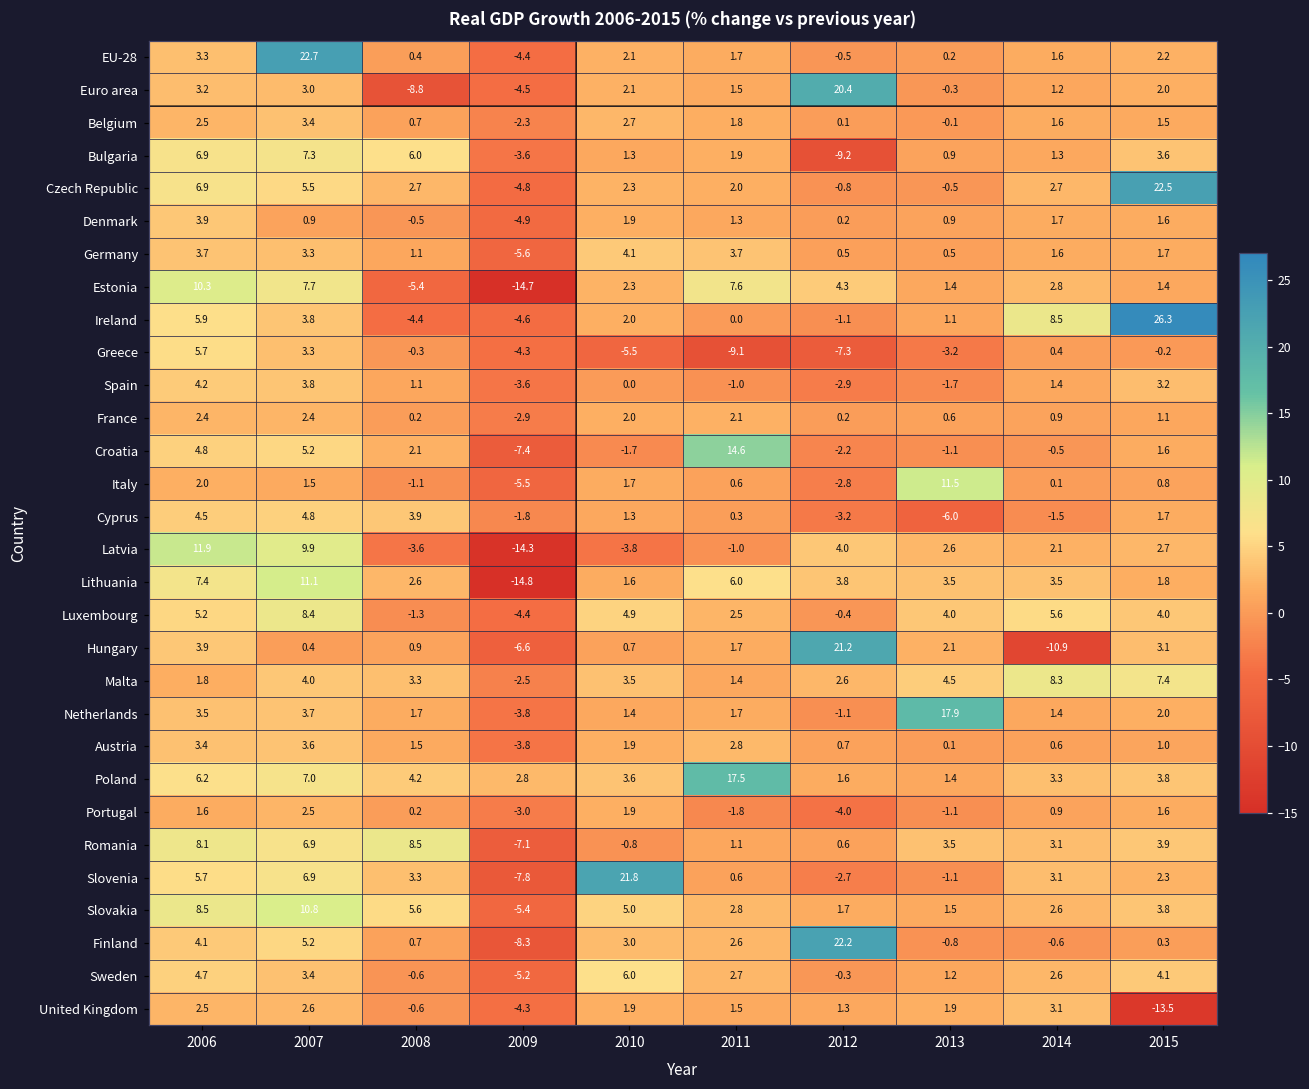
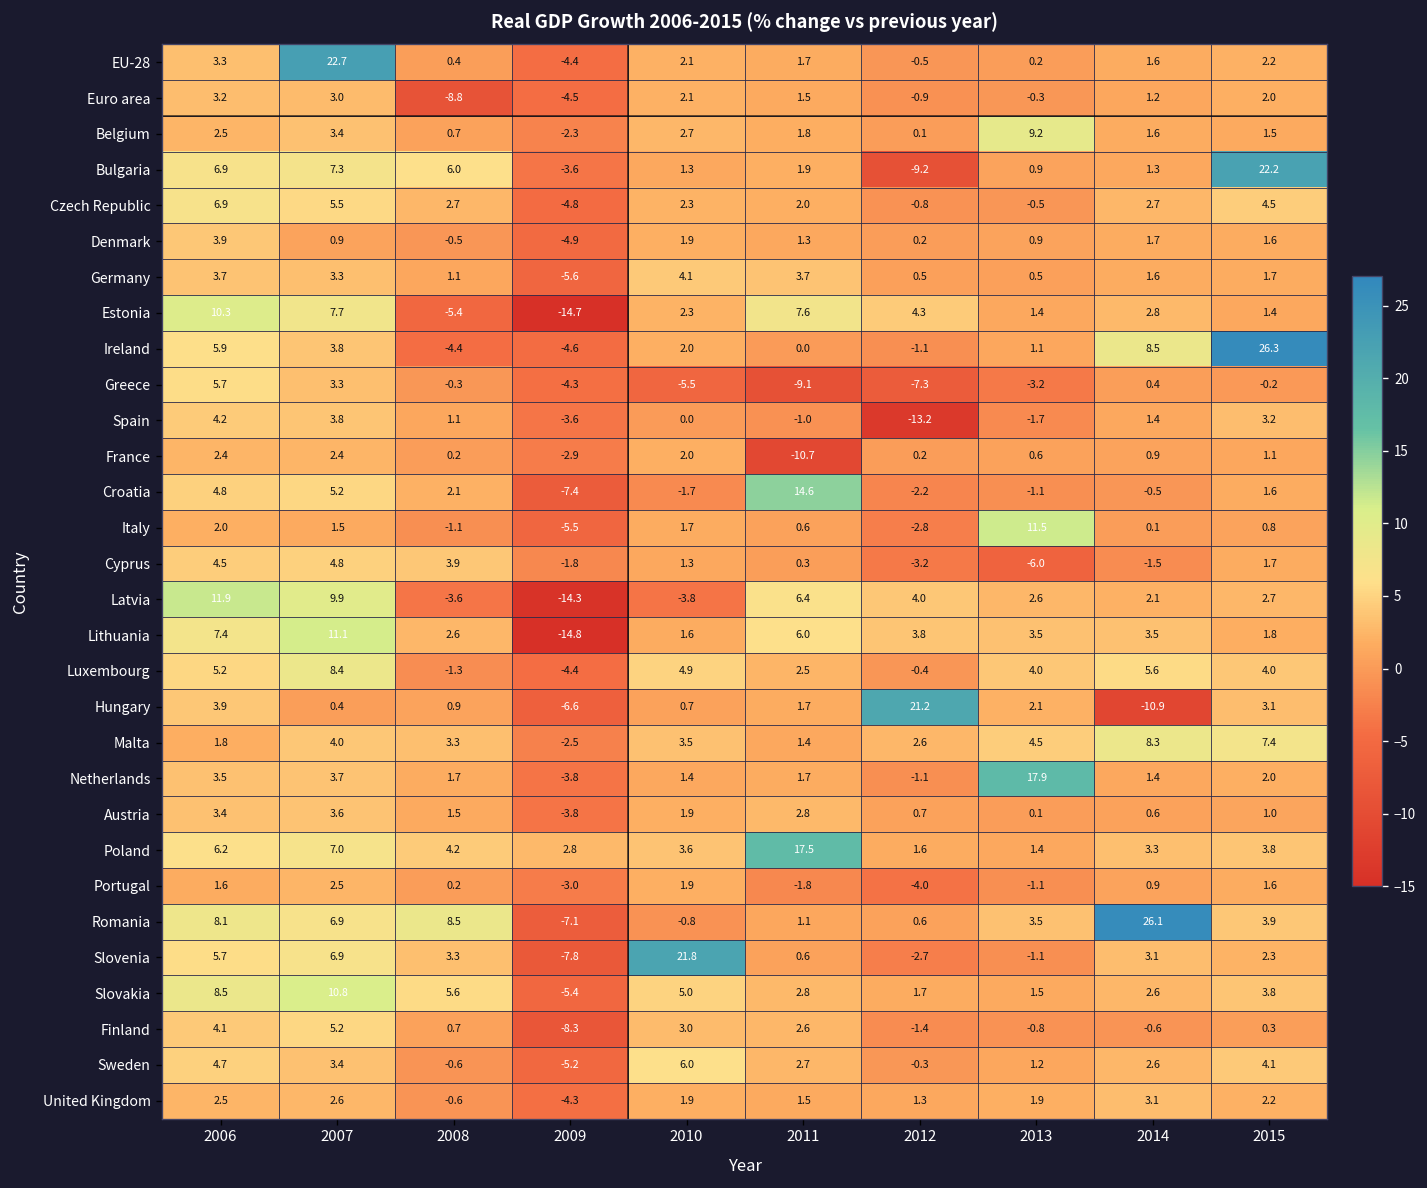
  {
    "Euro area": {
      "2006": 3.2,
      "2007": 3.0,
      "2008": -8.8,
      "2009": -4.5,
      "2010": 2.1,
      "2011": 1.5,
-     "2012": 20.4,
+     "2012": -0.9,
      "2013": -0.3,
      "2014": 1.2,
      "2015": 2.0
    },
    "Belgium": {
      "2006": 2.5,
      "2007": 3.4,
      "2008": 0.7,
      "2009": -2.3,
      "2010": 2.7,
      "2011": 1.8,
      "2012": 0.1,
-     "2013": -0.1,
+     "2013": 9.2,
      "2014": 1.6,
      "2015": 1.5
    },
    "Bulgaria": {
      "2006": 6.9,
      "2007": 7.3,
      "2008": 6.0,
      "2009": -3.6,
      "2010": 1.3,
      "2011": 1.9,
      "2012": -9.2,
      "2013": 0.9,
      "2014": 1.3,
-     "2015": 3.6
+     "2015": 22.2
    },
    "Czech Republic": {
      "2006": 6.9,
      "2007": 5.5,
      "2008": 2.7,
      "2009": -4.8,
      "2010": 2.3,
      "2011": 2.0,
      "2012": -0.8,
      "2013": -0.5,
      "2014": 2.7,
-     "2015": 22.5
+     "2015": 4.5
    },
    "Spain": {
      "2006": 4.2,
      "2007": 3.8,
      "2008": 1.1,
      "2009": -3.6,
      "2010": 0.0,
      "2011": -1.0,
-     "2012": -2.9,
+     "2012": -13.2,
      "2013": -1.7,
      "2014": 1.4,
      "2015": 3.2
    },
    "France": {
      "2006": 2.4,
      "2007": 2.4,
      "2008": 0.2,
      "2009": -2.9,
      "2010": 2.0,
-     "2011": 2.1,
+     "2011": -10.7,
      "2012": 0.2,
      "2013": 0.6,
      "2014": 0.9,
      "2015": 1.1
    },
    "Latvia": {
      "2006": 11.9,
      "2007": 9.9,
      "2008": -3.6,
      "2009": -14.3,
      "2010": -3.8,
-     "2011": -1.0,
+     "2011": 6.4,
      "2012": 4.0,
      "2013": 2.6,
      "2014": 2.1,
      "2015": 2.7
    },
    "Romania": {
      "2006": 8.1,
      "2007": 6.9,
      "2008": 8.5,
      "2009": -7.1,
      "2010": -0.8,
      "2011": 1.1,
      "2012": 0.6,
      "2013": 3.5,
-     "2014": 3.1,
+     "2014": 26.1,
      "2015": 3.9
    },
    "Finland": {
      "2006": 4.1,
      "2007": 5.2,
      "2008": 0.7,
      "2009": -8.3,
      "2010": 3.0,
      "2011": 2.6,
-     "2012": 22.2,
+     "2012": -1.4,
      "2013": -0.8,
      "2014": -0.6,
      "2015": 0.3
    },
    "United Kingdom": {
      "2006": 2.5,
      "2007": 2.6,
      "2008": -0.6,
      "2009": -4.3,
      "2010": 1.9,
      "2011": 1.5,
      "2012": 1.3,
      "2013": 1.9,
      "2014": 3.1,
-     "2015": -13.5
+     "2015": 2.2
    }
  }
